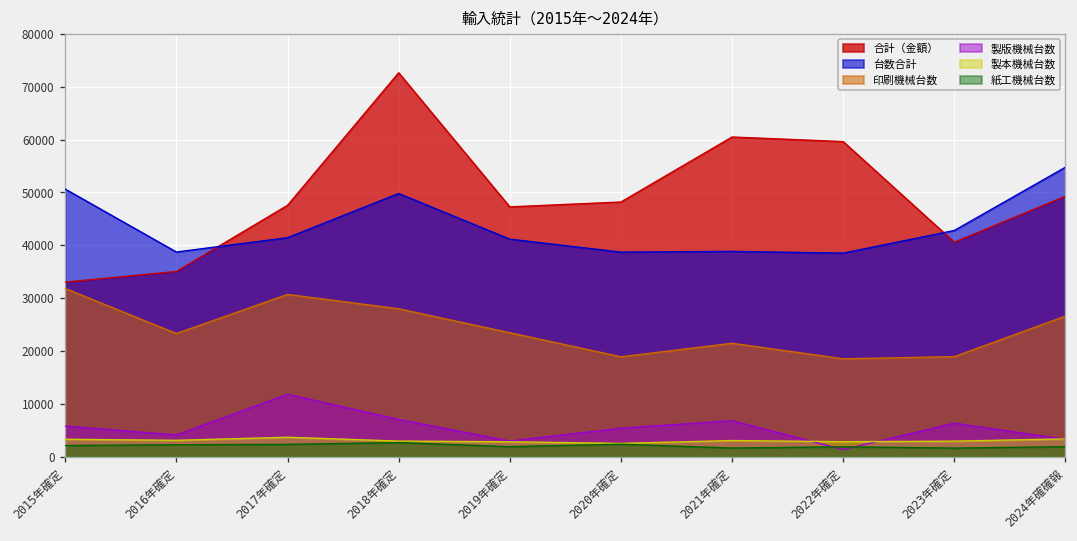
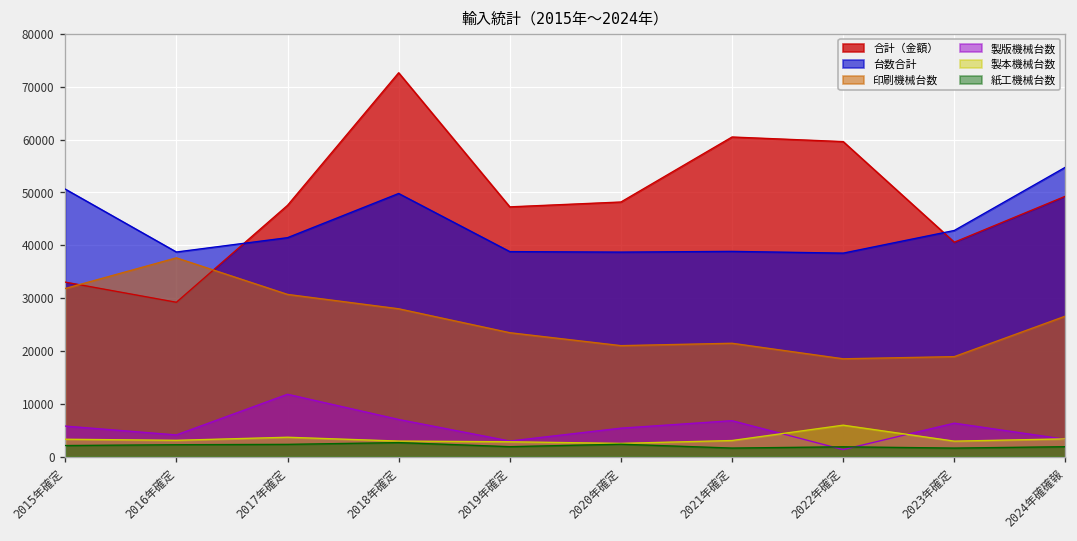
  {
    "合計（金額）": {
      "2015年確定": 33000,
-     "2016年確定": 35000,
+     "2016年確定": 29000,
      "2017年確定": 48000,
      "2018年確定": 73000,
      "2019年確定": 47000,
      "2020年確定": 48000,
      "2021年確定": 60000,
      "2022年確定": 60000,
      "2023年確定": 41000,
      "2024年確確報": 49000
    },
    "台数合計": {
      "2015年確定": 51000,
      "2016年確定": 39000,
      "2017年確定": 41000,
      "2018年確定": 50000,
-     "2019年確定": 41000,
+     "2019年確定": 39000,
      "2020年確定": 39000,
      "2021年確定": 39000,
      "2022年確定": 39000,
      "2023年確定": 43000,
      "2024年確確報": 55000
    },
    "印刷機械台数": {
      "2015年確定": 32000,
-     "2016年確定": 23000,
+     "2016年確定": 38000,
      "2017年確定": 31000,
      "2018年確定": 28000,
      "2019年確定": 23000,
-     "2020年確定": 19000,
+     "2020年確定": 21000,
      "2021年確定": 21000,
      "2022年確定": 19000,
      "2023年確定": 19000,
      "2024年確確報": 27000
    },
    "製版機械台数": {
      "2015年確定": 6000,
      "2016年確定": 4000,
      "2017年確定": 12000,
      "2018年確定": 7000,
      "2020年確定": 5000,
      "2021年確定": 7000,
      "2023年確定": 6000
    },
    "製本機械台数": {
      "2015年確定": 3000,
      "2016年確定": 3000,
      "2017年確定": 4000,
      "2021年確定": 3000,
-     "2022年確定": 3000,
+     "2022年確定": 6000,
      "2023年確定": 3000
    },
    "紙工機械台数": {
      "2015年確定": 2000,
      "2016年確定": 2000,
      "2017年確定": 2000,
      "2019年確定": 2000,
      "2021年確定": 2000,
      "2023年確定": 2000,
      "2024年確確報": 2000
    }
  }
